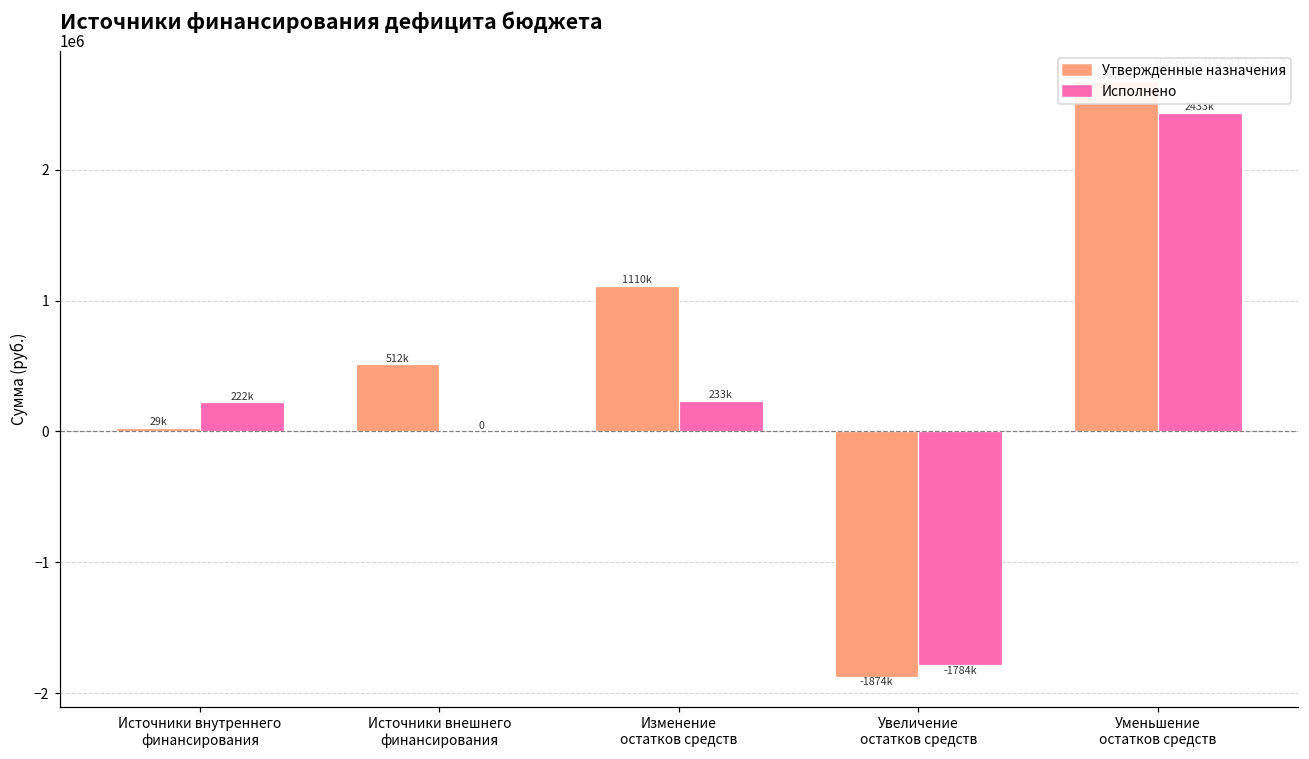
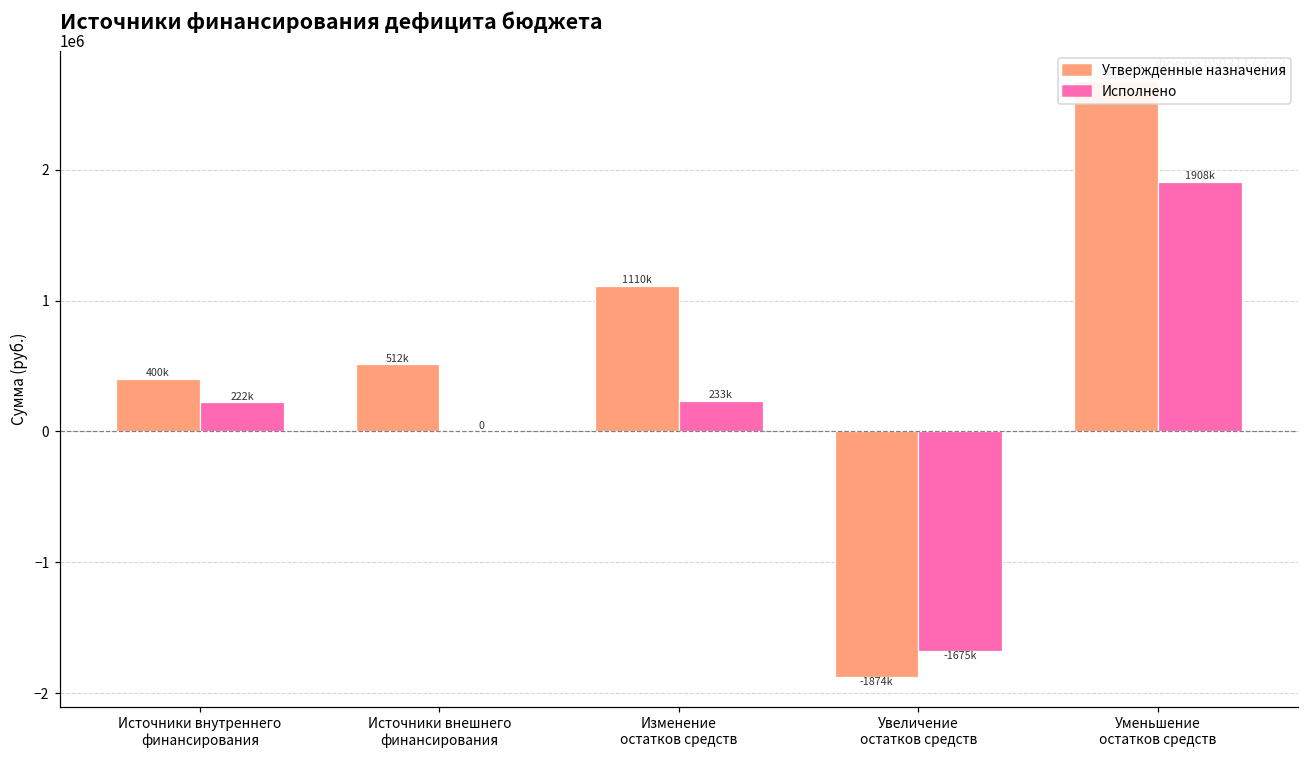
  {
    "Утвержденные назначения": {
-     "Источники внутреннего финансирования": "29k",
+     "Источники внутреннего финансирования": "400k",
      "Источники внешнего финансирования": "512k",
      "Изменение остатков средств": "1110k",
      "Увеличение остатков средств": "-1874k"
    },
    "Исполнено": {
      "Источники внутреннего финансирования": "222k",
      "Источники внешнего финансирования": "0",
      "Изменение остатков средств": "233k",
-     "Увеличение остатков средств": "-1784k",
-     "Уменьшение остатков средств": "2430000"
+     "Увеличение остатков средств": "-1675k",
+     "Уменьшение остатков средств": "1910000"
    }
  }
